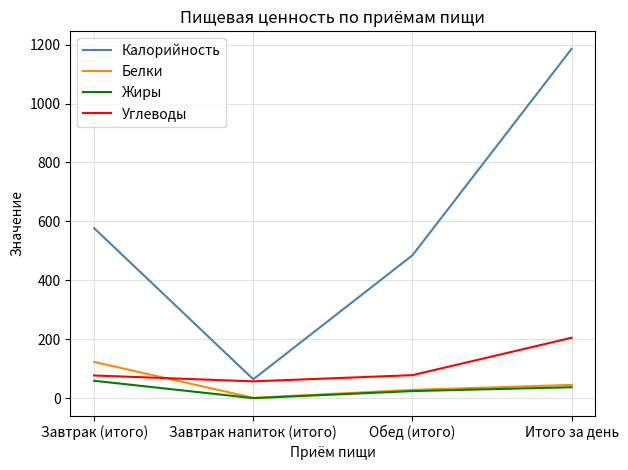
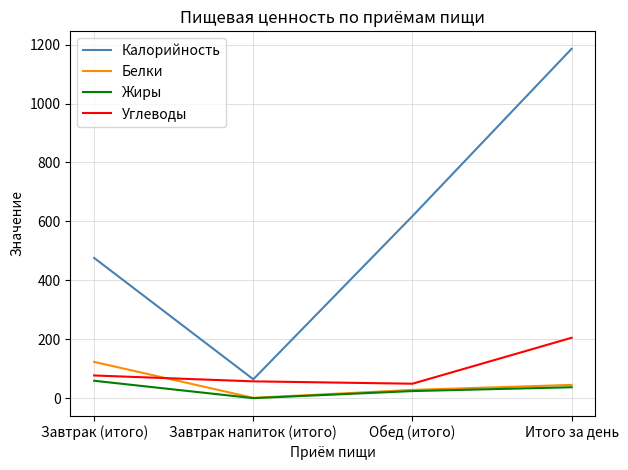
  {
    "Калорийность": {
-     "Завтрак (итого)": 580,
-     "Обед (итого)": 490,
+     "Завтрак (итого)": 480,
+     "Обед (итого)": 620,
      "Итого за день": 1190
    },
    "Белки": {
      "Завтрак (итого)": 120
    },
    "Жиры": {
      "Завтрак (итого)": 60
    },
    "Углеводы": {
      "Завтрак (итого)": 80,
-     "Обед (итого)": 80,
+     "Обед (итого)": 50,
      "Итого за день": 210
    }
  }
